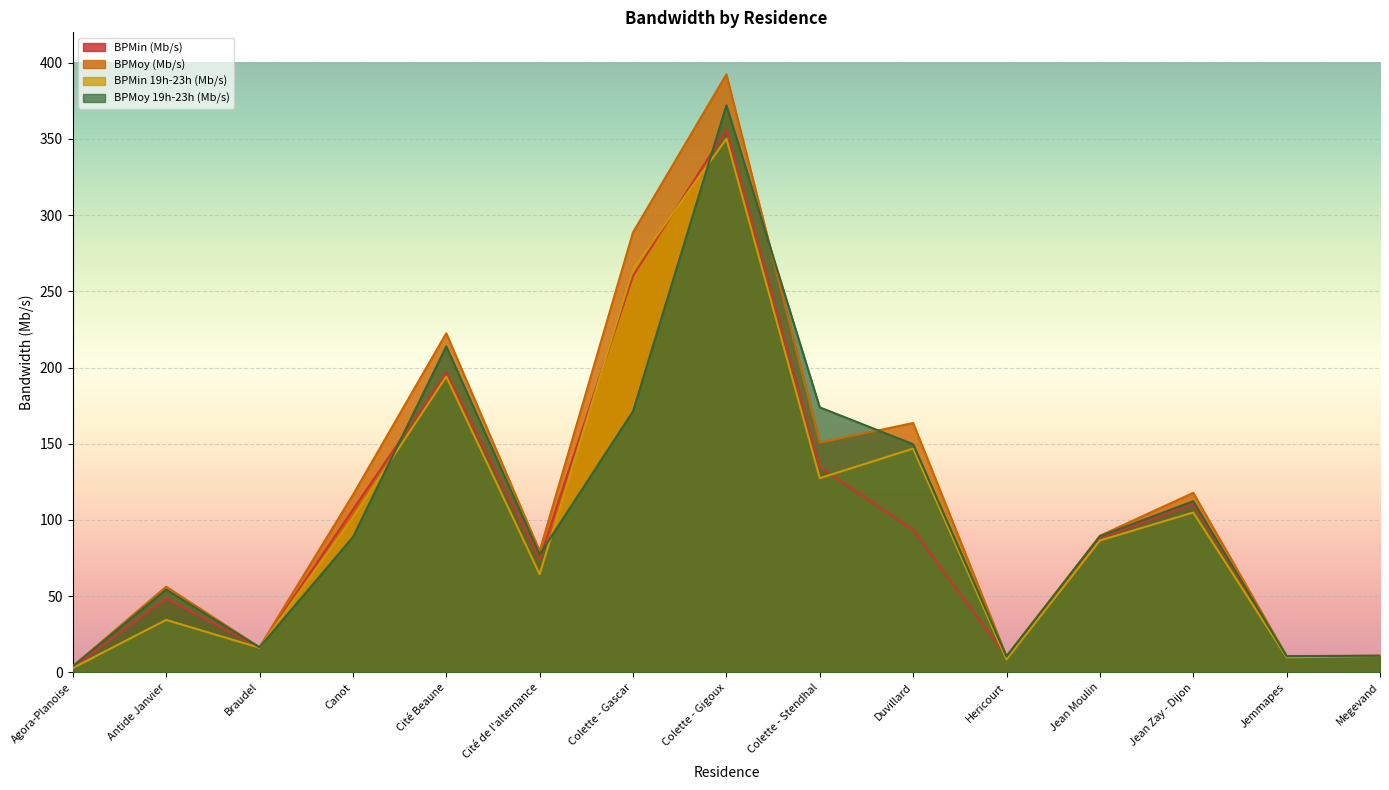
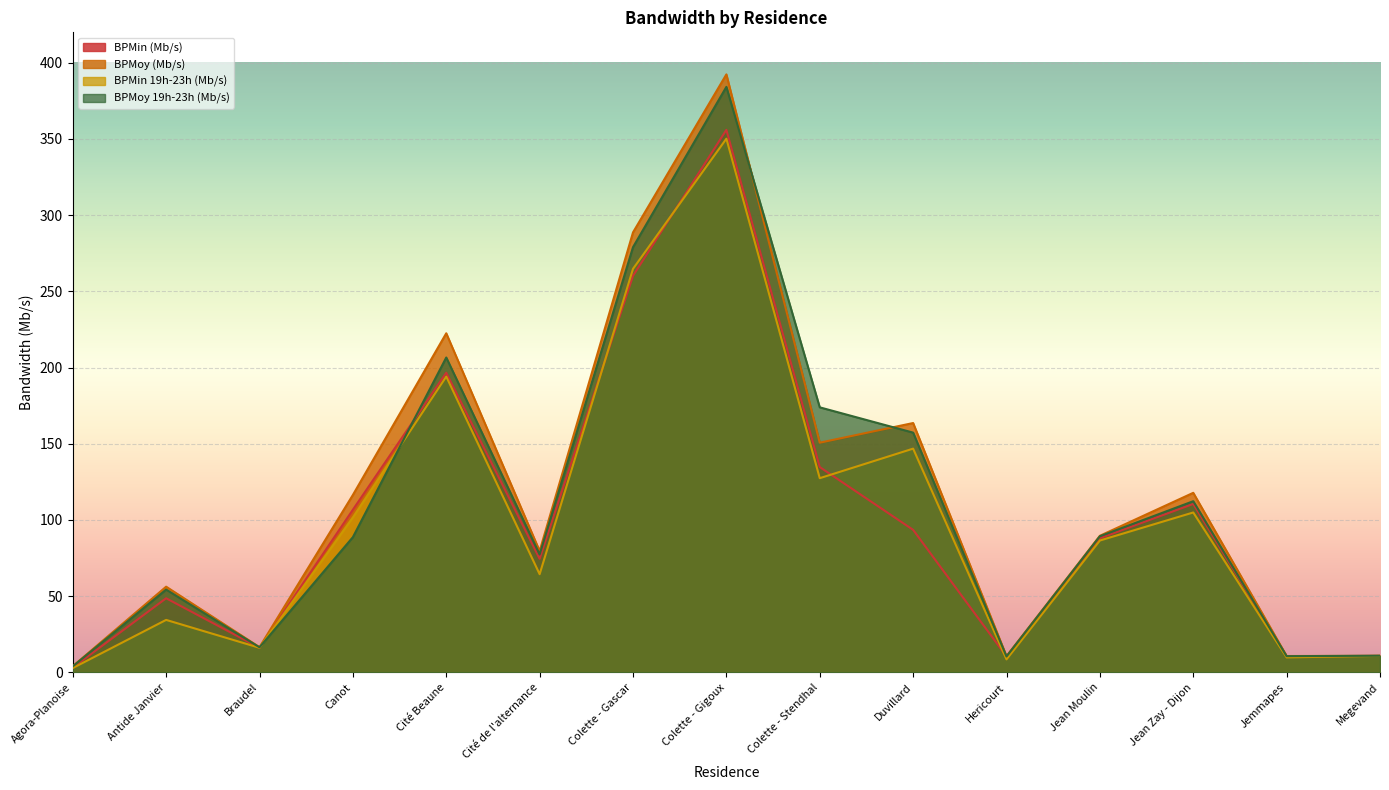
  {
    "BPMin (Mb/s)": {
      "Antide Janvier": 49,
      "Canot": 107,
      "Cité Beaune": 197,
      "Cité de l'alternance": 75,
      "Colette - Gascar": 260,
      "Colette - Gigoux": 356,
      "Colette - Stendhal": 135,
      "Duvillard": 94,
      "Jean Zay - Dijon": 111
    },
    "BPMoy 19h-23h (Mb/s)": {
      "Antide Janvier": 54,
      "Canot": 89,
-     "Cité Beaune": 214,
+     "Cité Beaune": 207,
      "Cité de l'alternance": 77,
-     "Colette - Gascar": 171,
-     "Colette - Gigoux": 372,
+     "Colette - Gascar": 279,
+     "Colette - Gigoux": 384,
      "Colette - Stendhal": 174,
-     "Duvillard": 150,
+     "Duvillard": 157,
      "Jean Zay - Dijon": 112
    }
  }
